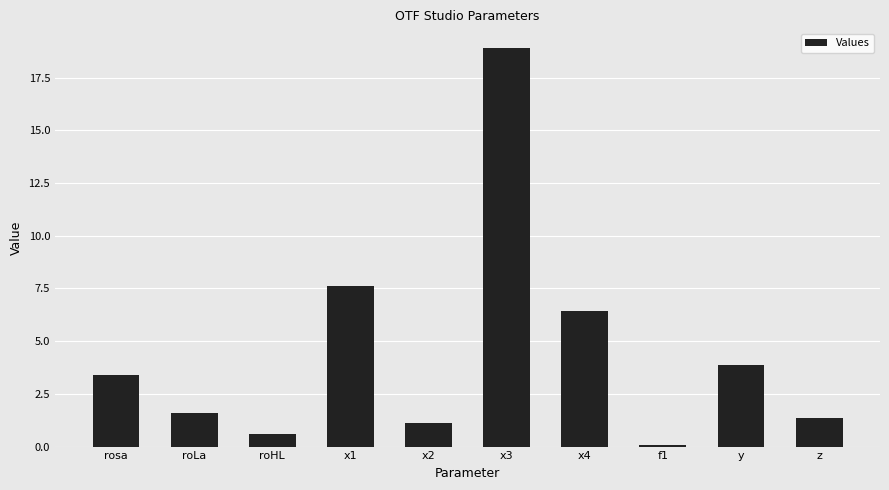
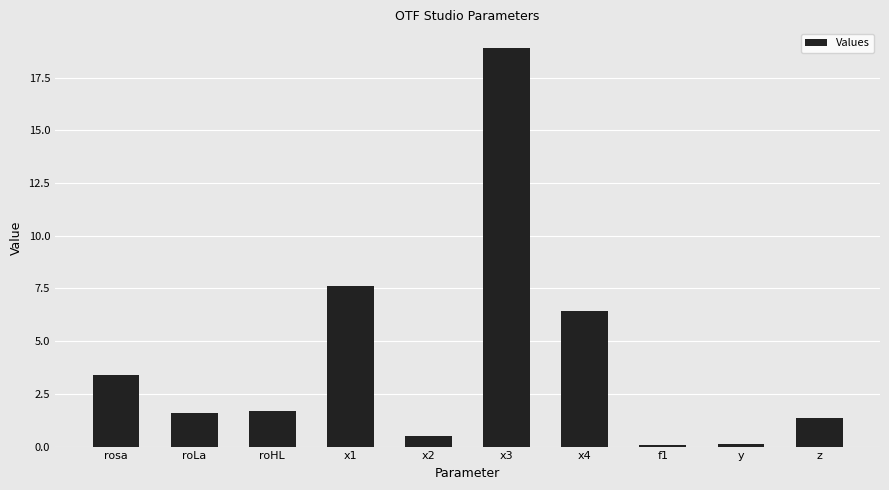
  {
    "rosa": 3.4,
    "roLa": 1.6,
-   "roHL": 0.6,
+   "roHL": 1.7,
    "x1": 7.6,
-   "x2": 1.1,
+   "x2": 0.5,
    "x3": 18.9,
    "x4": 6.4,
-   "y": 3.9,
+   "y": 0.1,
    "z": 1.4
  }
